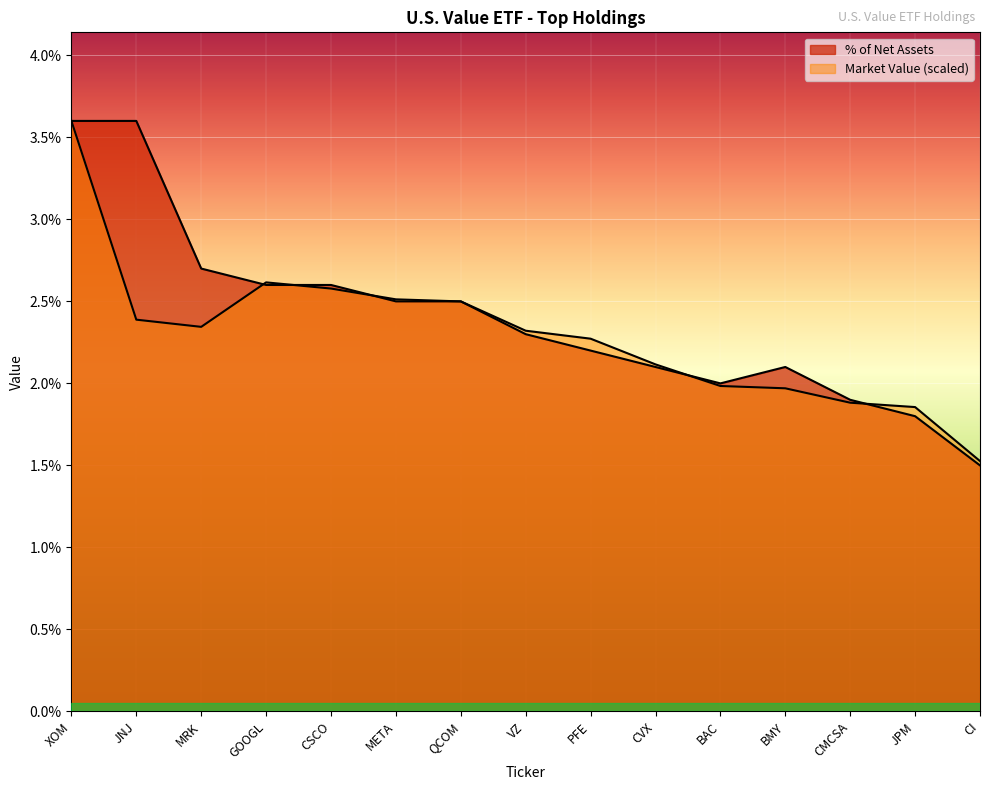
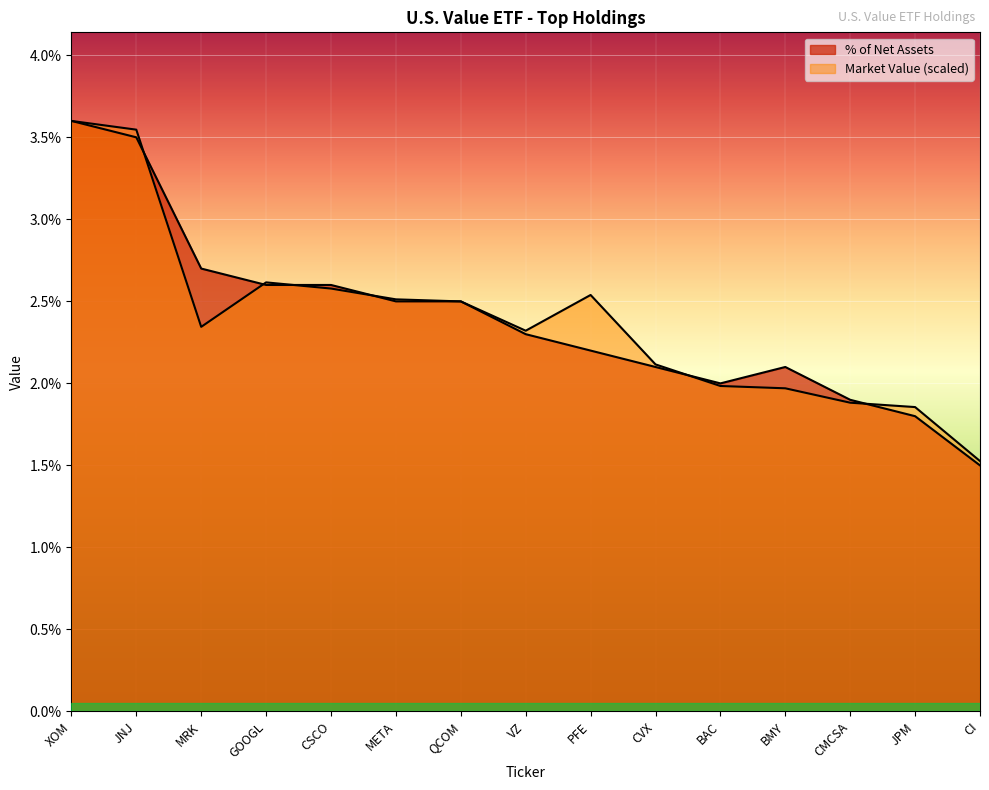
  {
    "% of Net Assets": {
-     "JNJ": "3.6%",
+     "JNJ": "3.5%",
      "MRK": "2.7%",
      "GOOGL": "2.6%",
      "CSCO": "2.6%",
      "VZ": "2.3%",
      "PFE": "2.2%",
      "CVX": "2.1%",
      "BAC": "2.0%",
      "BMY": "2.1%",
      "CMCSA": "1.9%",
      "JPM": "1.8%",
      "CI": "1.5%"
    },
    "Market Value (scaled)": {
-     "JNJ": "2.39%",
+     "JNJ": "3.55%",
      "MRK": "2.34%",
      "GOOGL": "2.62%",
      "CSCO": "2.58%",
      "VZ": "2.32%",
-     "PFE": "2.27%",
+     "PFE": "2.54%",
      "CVX": "2.12%",
      "BAC": "1.98%",
      "BMY": "1.97%",
      "CMCSA": "1.88%",
      "JPM": "1.86%",
      "CI": "1.53%"
    }
  }
